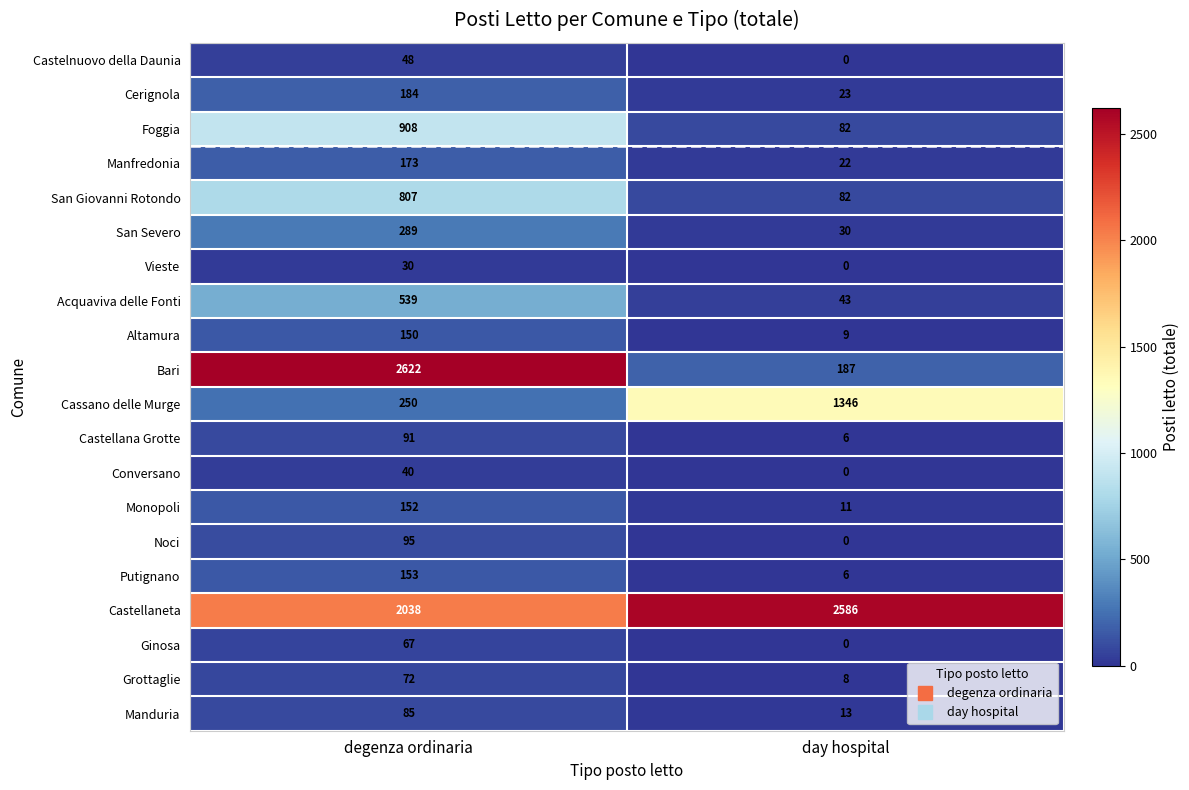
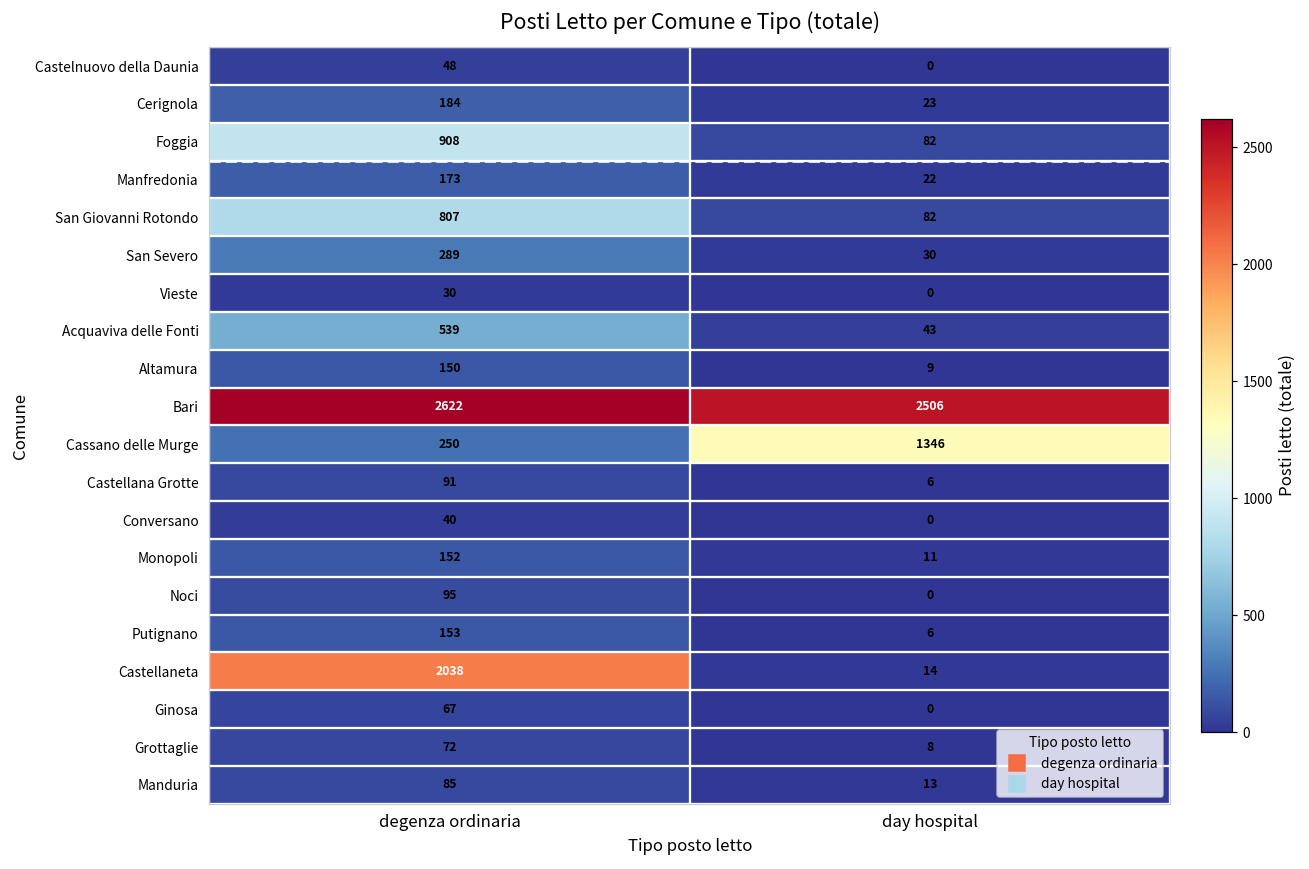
  {
    "Castelnuovo della Daunia": {
      "degenza ordinaria": 48,
      "day hospital": 0
    },
    "Cerignola": {
      "degenza ordinaria": 184,
      "day hospital": 23
    },
    "Foggia": {
      "degenza ordinaria": 908,
      "day hospital": 82
    },
    "Manfredonia": {
      "degenza ordinaria": 173,
      "day hospital": 22
    },
    "San Giovanni Rotondo": {
      "degenza ordinaria": 807,
      "day hospital": 82
    },
    "San Severo": {
      "degenza ordinaria": 289,
      "day hospital": 30
    },
    "Vieste": {
      "degenza ordinaria": 30,
      "day hospital": 0
    },
    "Acquaviva delle Fonti": {
      "degenza ordinaria": 539,
      "day hospital": 43
    },
    "Altamura": {
      "degenza ordinaria": 150,
      "day hospital": 9
    },
    "Bari": {
      "degenza ordinaria": 2622,
-     "day hospital": 187
+     "day hospital": 2506
    },
    "Cassano delle Murge": {
      "degenza ordinaria": 250,
      "day hospital": 1346
    },
    "Castellana Grotte": {
      "degenza ordinaria": 91,
      "day hospital": 6
    },
    "Conversano": {
      "degenza ordinaria": 40,
      "day hospital": 0
    },
    "Monopoli": {
      "degenza ordinaria": 152,
      "day hospital": 11
    },
    "Noci": {
      "degenza ordinaria": 95,
      "day hospital": 0
    },
    "Putignano": {
      "degenza ordinaria": 153,
      "day hospital": 6
    },
    "Castellaneta": {
      "degenza ordinaria": 2038,
-     "day hospital": 2586
+     "day hospital": 14
    },
    "Ginosa": {
      "degenza ordinaria": 67,
      "day hospital": 0
    },
    "Grottaglie": {
      "degenza ordinaria": 72,
      "day hospital": 8
    },
    "Manduria": {
      "degenza ordinaria": 85,
      "day hospital": 13
    }
  }
